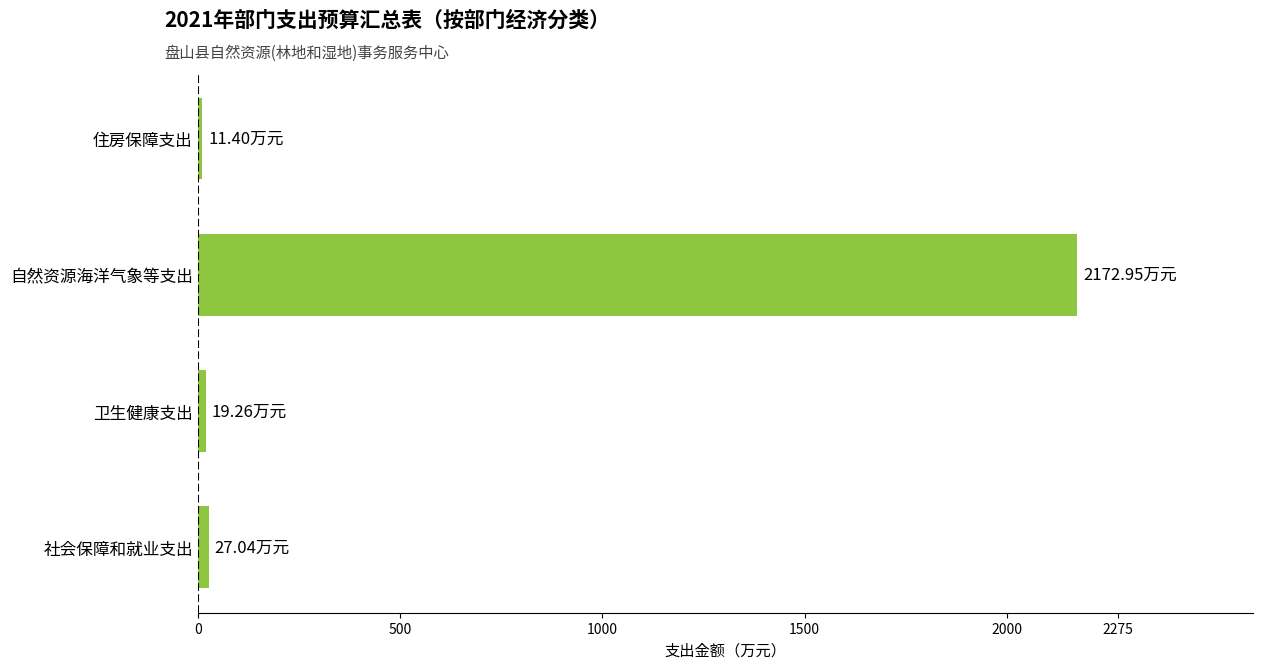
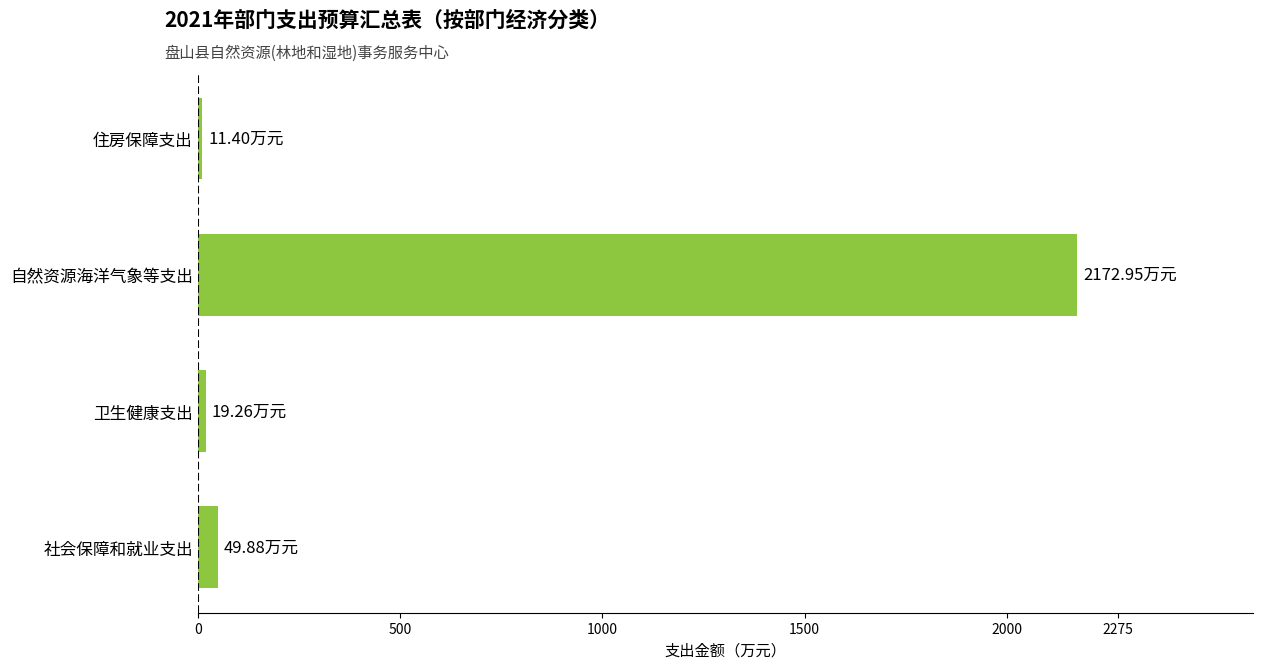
  {
    "住房保障支出": 11.40,
    "自然资源海洋气象等支出": 2172.95,
    "卫生健康支出": 19.26,
-   "社会保障和就业支出": 27.04
+   "社会保障和就业支出": 49.88
  }
